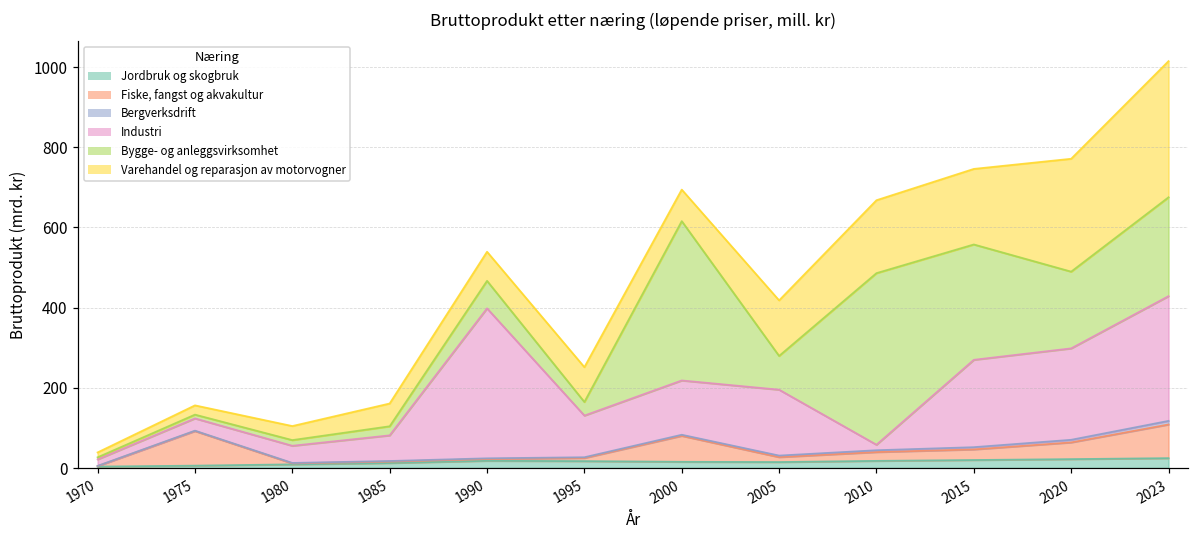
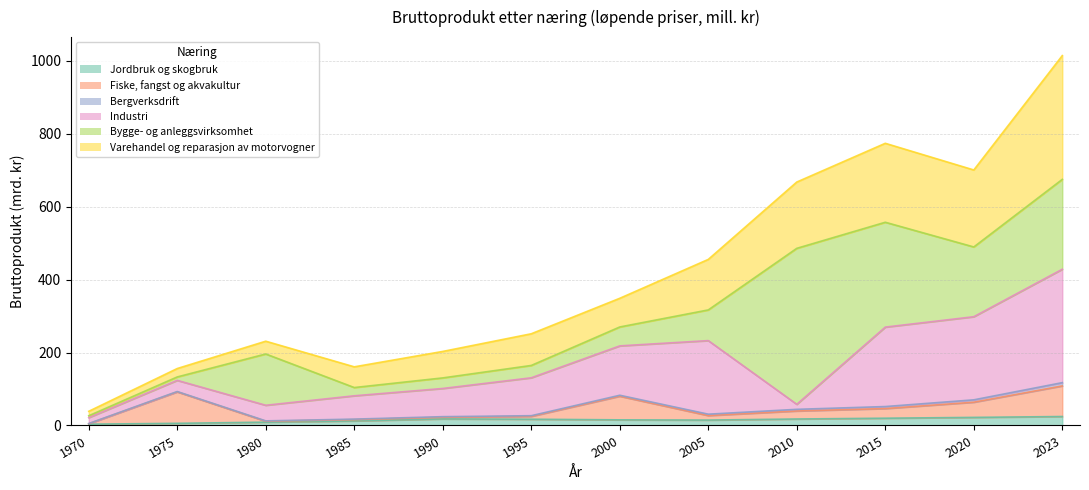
  {
    "Fiske, fangst og akvakultur": {
      "2023": 80
    },
    "Industri": {
      "1975": 30,
      "1980": 40,
      "1985": 60,
-     "1990": 370,
+     "1990": 80,
      "1995": 100,
      "2000": 140,
-     "2005": 160,
+     "2005": 200,
      "2010": 10,
      "2015": 220,
      "2020": 230,
      "2023": 310
    },
    "Bygge- og anleggsvirksomhet": {
      "1975": 10,
-     "1980": 10,
+     "1980": 140,
      "1985": 20,
-     "1990": 70,
+     "1990": 30,
      "1995": 30,
-     "2000": 400,
+     "2000": 50,
      "2005": 80,
      "2010": 430,
      "2015": 290,
      "2020": 190,
      "2023": 250
    },
    "Varehandel og reparasjon av motorvogner": {
      "1970": 10,
      "1975": 20,
      "1980": 40,
      "1985": 60,
      "1990": 70,
      "1995": 90,
      "2000": 80,
      "2005": 140,
      "2010": 180,
-     "2015": 190,
-     "2020": 280,
+     "2015": 220,
+     "2020": 210,
      "2023": 340
    }
  }
